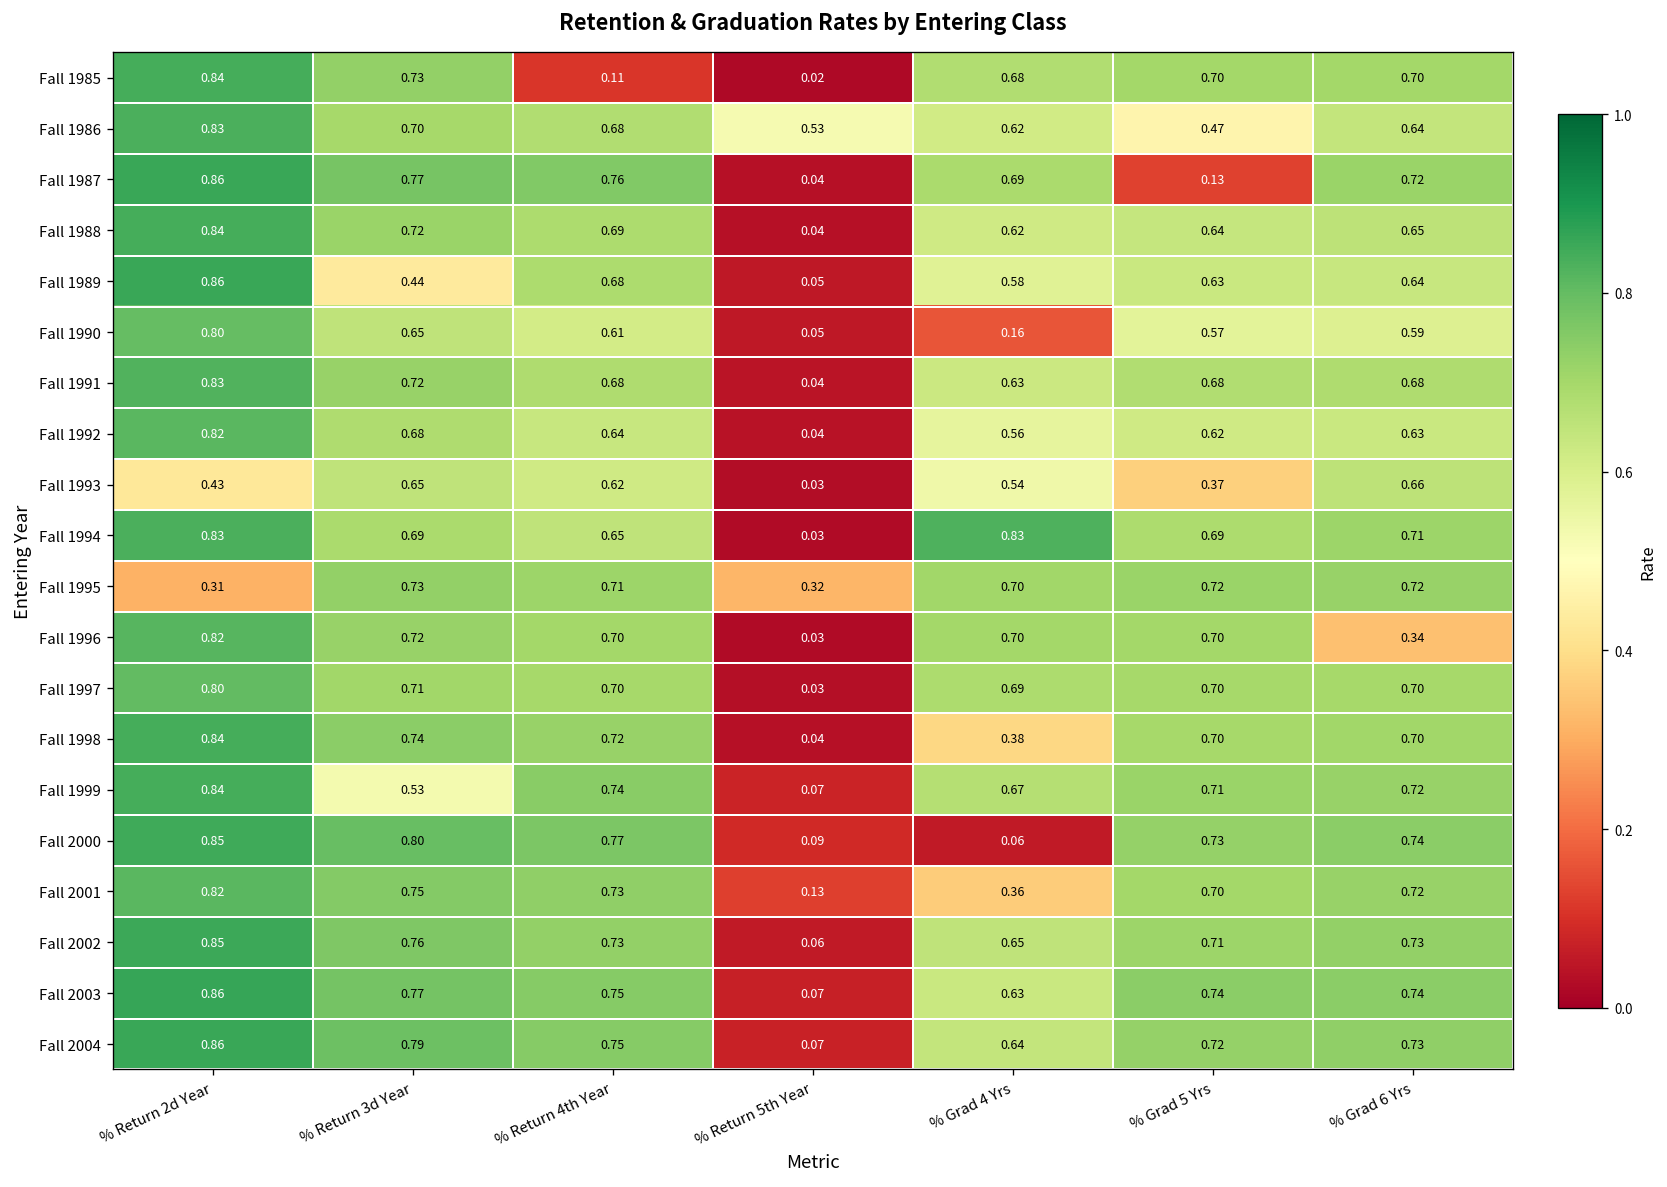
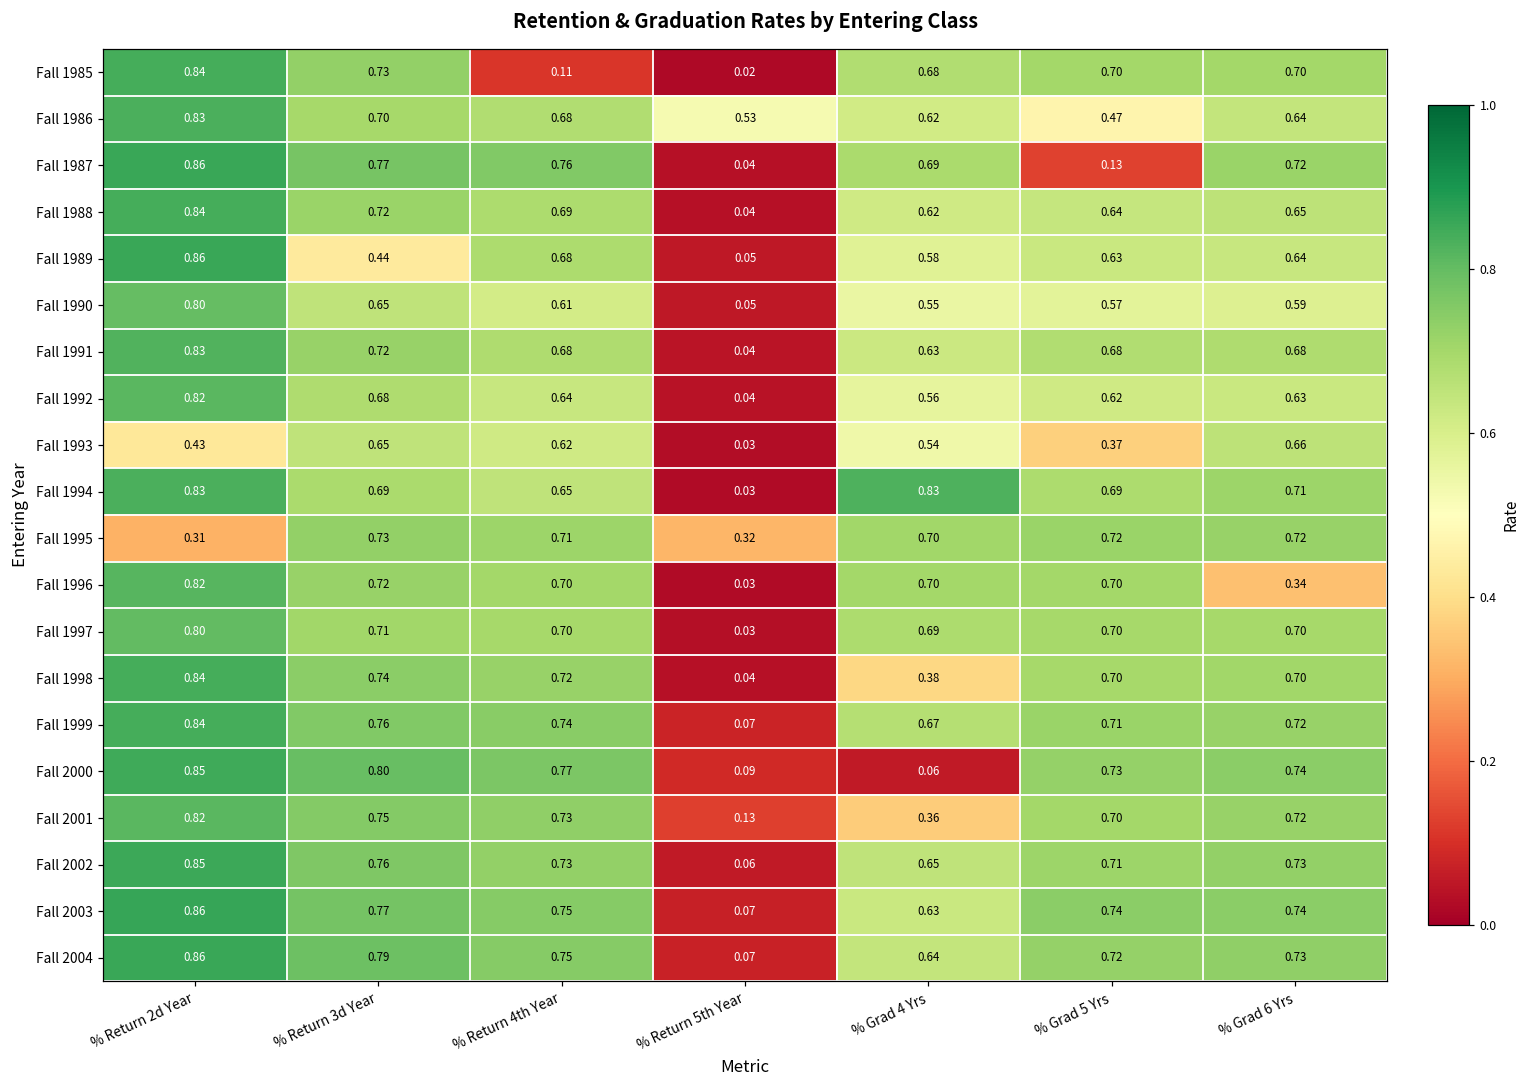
  {
    "Fall 1985": {
      "% Return 2d Year": 0.84,
      "% Return 3d Year": 0.73,
      "% Return 4th Year": 0.11,
      "% Return 5th Year": 0.02,
      "% Grad 4 Yrs": 0.68,
      "% Grad 5 Yrs": 0.70,
      "% Grad 6 Yrs": 0.70
    },
    "Fall 1986": {
      "% Return 2d Year": 0.83,
      "% Return 3d Year": 0.70,
      "% Return 4th Year": 0.68,
      "% Return 5th Year": 0.53,
      "% Grad 4 Yrs": 0.62,
      "% Grad 5 Yrs": 0.47,
      "% Grad 6 Yrs": 0.64
    },
    "Fall 1987": {
      "% Return 2d Year": 0.86,
      "% Return 3d Year": 0.77,
      "% Return 4th Year": 0.76,
      "% Return 5th Year": 0.04,
      "% Grad 4 Yrs": 0.69,
      "% Grad 5 Yrs": 0.13,
      "% Grad 6 Yrs": 0.72
    },
    "Fall 1988": {
      "% Return 2d Year": 0.84,
      "% Return 3d Year": 0.72,
      "% Return 4th Year": 0.69,
      "% Return 5th Year": 0.04,
      "% Grad 4 Yrs": 0.62,
      "% Grad 5 Yrs": 0.64,
      "% Grad 6 Yrs": 0.65
    },
    "Fall 1989": {
      "% Return 2d Year": 0.86,
      "% Return 3d Year": 0.44,
      "% Return 4th Year": 0.68,
      "% Return 5th Year": 0.05,
      "% Grad 4 Yrs": 0.58,
      "% Grad 5 Yrs": 0.63,
      "% Grad 6 Yrs": 0.64
    },
    "Fall 1990": {
      "% Return 2d Year": 0.80,
      "% Return 3d Year": 0.65,
      "% Return 4th Year": 0.61,
      "% Return 5th Year": 0.05,
-     "% Grad 4 Yrs": 0.16,
+     "% Grad 4 Yrs": 0.55,
      "% Grad 5 Yrs": 0.57,
      "% Grad 6 Yrs": 0.59
    },
    "Fall 1991": {
      "% Return 2d Year": 0.83,
      "% Return 3d Year": 0.72,
      "% Return 4th Year": 0.68,
      "% Return 5th Year": 0.04,
      "% Grad 4 Yrs": 0.63,
      "% Grad 5 Yrs": 0.68,
      "% Grad 6 Yrs": 0.68
    },
    "Fall 1992": {
      "% Return 2d Year": 0.82,
      "% Return 3d Year": 0.68,
      "% Return 4th Year": 0.64,
      "% Return 5th Year": 0.04,
      "% Grad 4 Yrs": 0.56,
      "% Grad 5 Yrs": 0.62,
      "% Grad 6 Yrs": 0.63
    },
    "Fall 1993": {
      "% Return 2d Year": 0.43,
      "% Return 3d Year": 0.65,
      "% Return 4th Year": 0.62,
      "% Return 5th Year": 0.03,
      "% Grad 4 Yrs": 0.54,
      "% Grad 5 Yrs": 0.37,
      "% Grad 6 Yrs": 0.66
    },
    "Fall 1994": {
      "% Return 2d Year": 0.83,
      "% Return 3d Year": 0.69,
      "% Return 4th Year": 0.65,
      "% Return 5th Year": 0.03,
      "% Grad 4 Yrs": 0.83,
      "% Grad 5 Yrs": 0.69,
      "% Grad 6 Yrs": 0.71
    },
    "Fall 1995": {
      "% Return 2d Year": 0.31,
      "% Return 3d Year": 0.73,
      "% Return 4th Year": 0.71,
      "% Return 5th Year": 0.32,
      "% Grad 4 Yrs": 0.70,
      "% Grad 5 Yrs": 0.72,
      "% Grad 6 Yrs": 0.72
    },
    "Fall 1996": {
      "% Return 2d Year": 0.82,
      "% Return 3d Year": 0.72,
      "% Return 4th Year": 0.70,
      "% Return 5th Year": 0.03,
      "% Grad 4 Yrs": 0.70,
      "% Grad 5 Yrs": 0.70,
      "% Grad 6 Yrs": 0.34
    },
    "Fall 1997": {
      "% Return 2d Year": 0.80,
      "% Return 3d Year": 0.71,
      "% Return 4th Year": 0.70,
      "% Return 5th Year": 0.03,
      "% Grad 4 Yrs": 0.69,
      "% Grad 5 Yrs": 0.70,
      "% Grad 6 Yrs": 0.70
    },
    "Fall 1998": {
      "% Return 2d Year": 0.84,
      "% Return 3d Year": 0.74,
      "% Return 4th Year": 0.72,
      "% Return 5th Year": 0.04,
      "% Grad 4 Yrs": 0.38,
      "% Grad 5 Yrs": 0.70,
      "% Grad 6 Yrs": 0.70
    },
    "Fall 1999": {
      "% Return 2d Year": 0.84,
-     "% Return 3d Year": 0.53,
+     "% Return 3d Year": 0.76,
      "% Return 4th Year": 0.74,
      "% Return 5th Year": 0.07,
      "% Grad 4 Yrs": 0.67,
      "% Grad 5 Yrs": 0.71,
      "% Grad 6 Yrs": 0.72
    },
    "Fall 2000": {
      "% Return 2d Year": 0.85,
      "% Return 3d Year": 0.80,
      "% Return 4th Year": 0.77,
      "% Return 5th Year": 0.09,
      "% Grad 4 Yrs": 0.06,
      "% Grad 5 Yrs": 0.73,
      "% Grad 6 Yrs": 0.74
    },
    "Fall 2001": {
      "% Return 2d Year": 0.82,
      "% Return 3d Year": 0.75,
      "% Return 4th Year": 0.73,
      "% Return 5th Year": 0.13,
      "% Grad 4 Yrs": 0.36,
      "% Grad 5 Yrs": 0.70,
      "% Grad 6 Yrs": 0.72
    },
    "Fall 2002": {
      "% Return 2d Year": 0.85,
      "% Return 3d Year": 0.76,
      "% Return 4th Year": 0.73,
      "% Return 5th Year": 0.06,
      "% Grad 4 Yrs": 0.65,
      "% Grad 5 Yrs": 0.71,
      "% Grad 6 Yrs": 0.73
    },
    "Fall 2003": {
      "% Return 2d Year": 0.86,
      "% Return 3d Year": 0.77,
      "% Return 4th Year": 0.75,
      "% Return 5th Year": 0.07,
      "% Grad 4 Yrs": 0.63,
      "% Grad 5 Yrs": 0.74,
      "% Grad 6 Yrs": 0.74
    },
    "Fall 2004": {
      "% Return 2d Year": 0.86,
      "% Return 3d Year": 0.79,
      "% Return 4th Year": 0.75,
      "% Return 5th Year": 0.07,
      "% Grad 4 Yrs": 0.64,
      "% Grad 5 Yrs": 0.72,
      "% Grad 6 Yrs": 0.73
    }
  }
